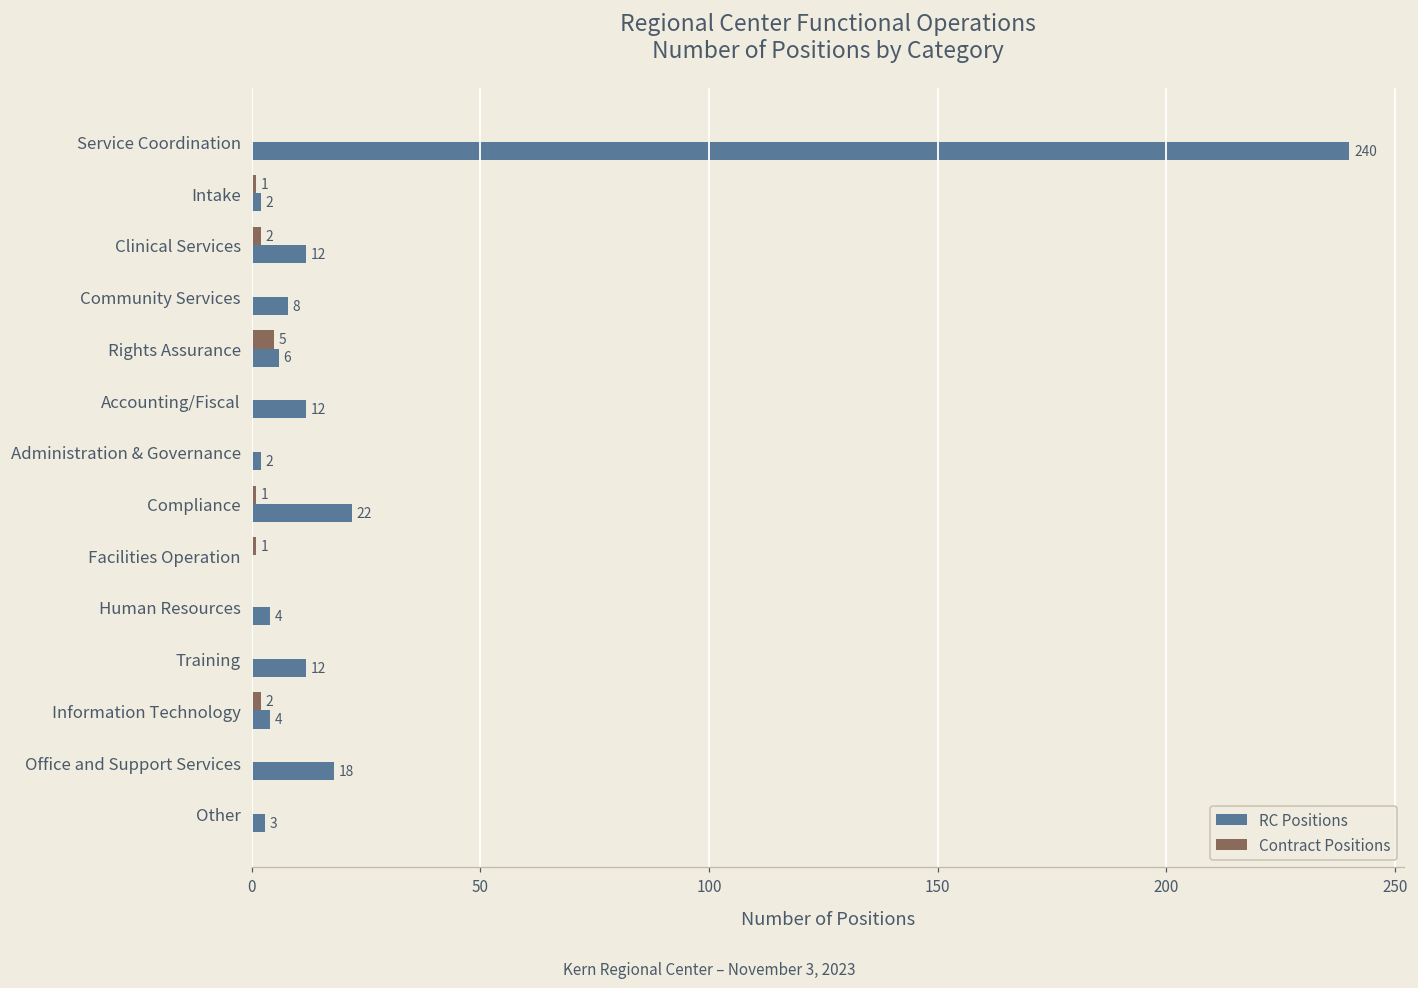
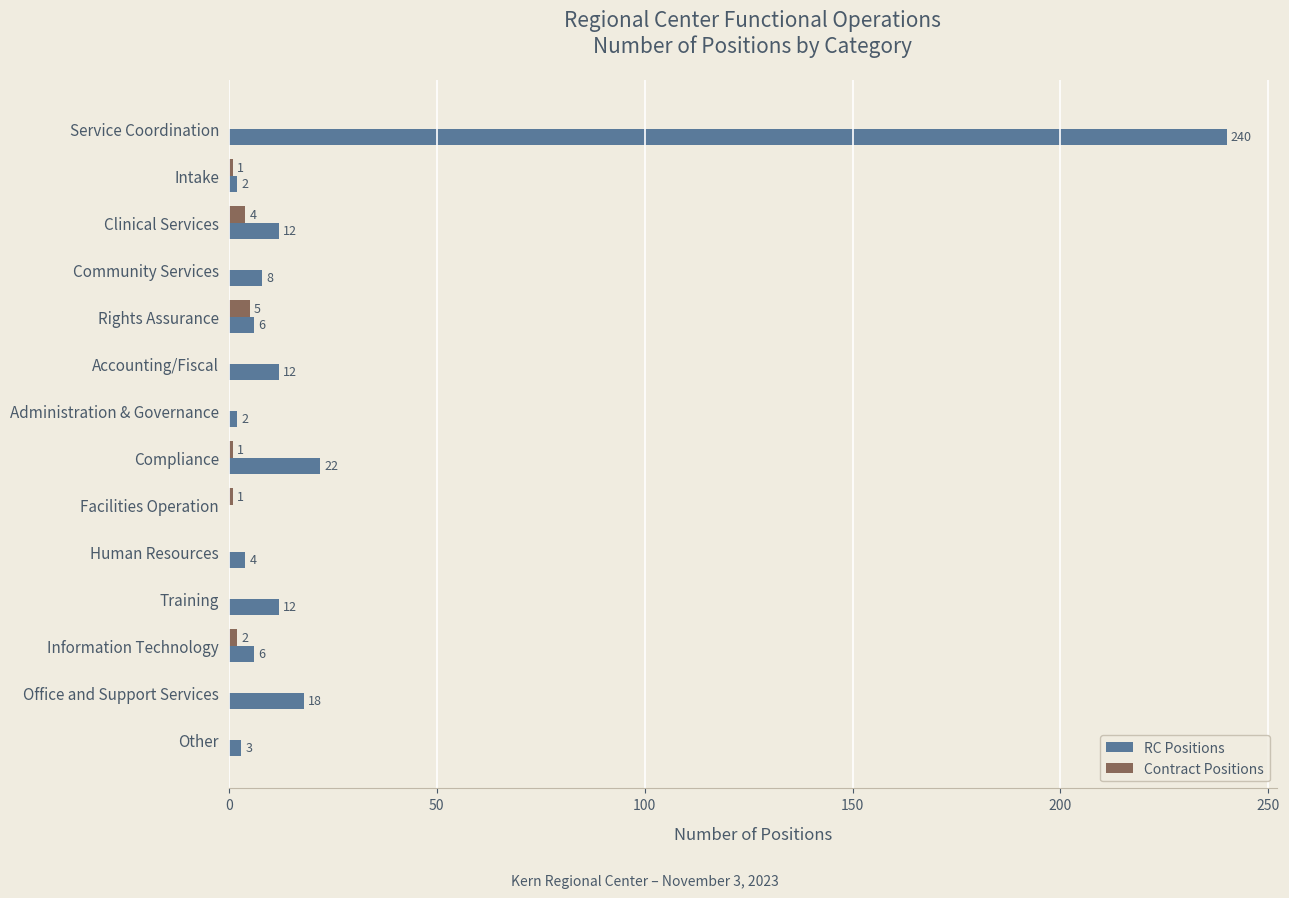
  {
    "RC Positions": {
      "Service Coordination": 240,
      "Intake": 2,
      "Clinical Services": 12,
      "Community Services": 8,
      "Rights Assurance": 6,
      "Accounting/Fiscal": 12,
      "Administration & Governance": 2,
      "Compliance": 22,
      "Human Resources": 4,
      "Training": 12,
-     "Information Technology": 4,
+     "Information Technology": 6,
      "Office and Support Services": 18,
      "Other": 3
    },
    "Contract Positions": {
      "Intake": 1,
-     "Clinical Services": 2,
+     "Clinical Services": 4,
      "Rights Assurance": 5,
      "Compliance": 1,
      "Facilities Operation": 1,
      "Information Technology": 2
    }
  }
